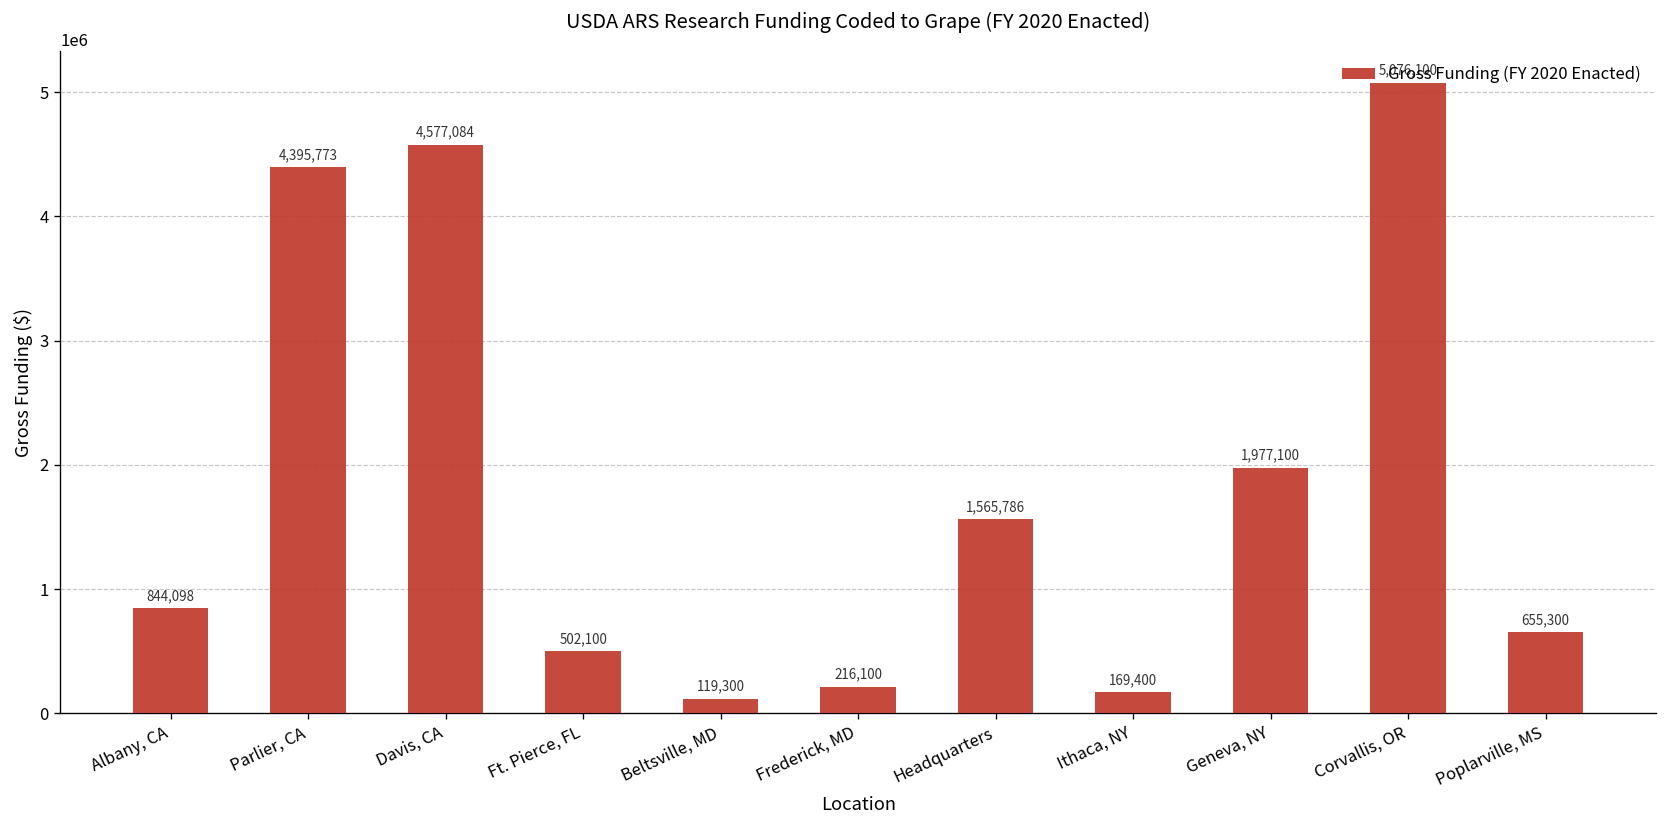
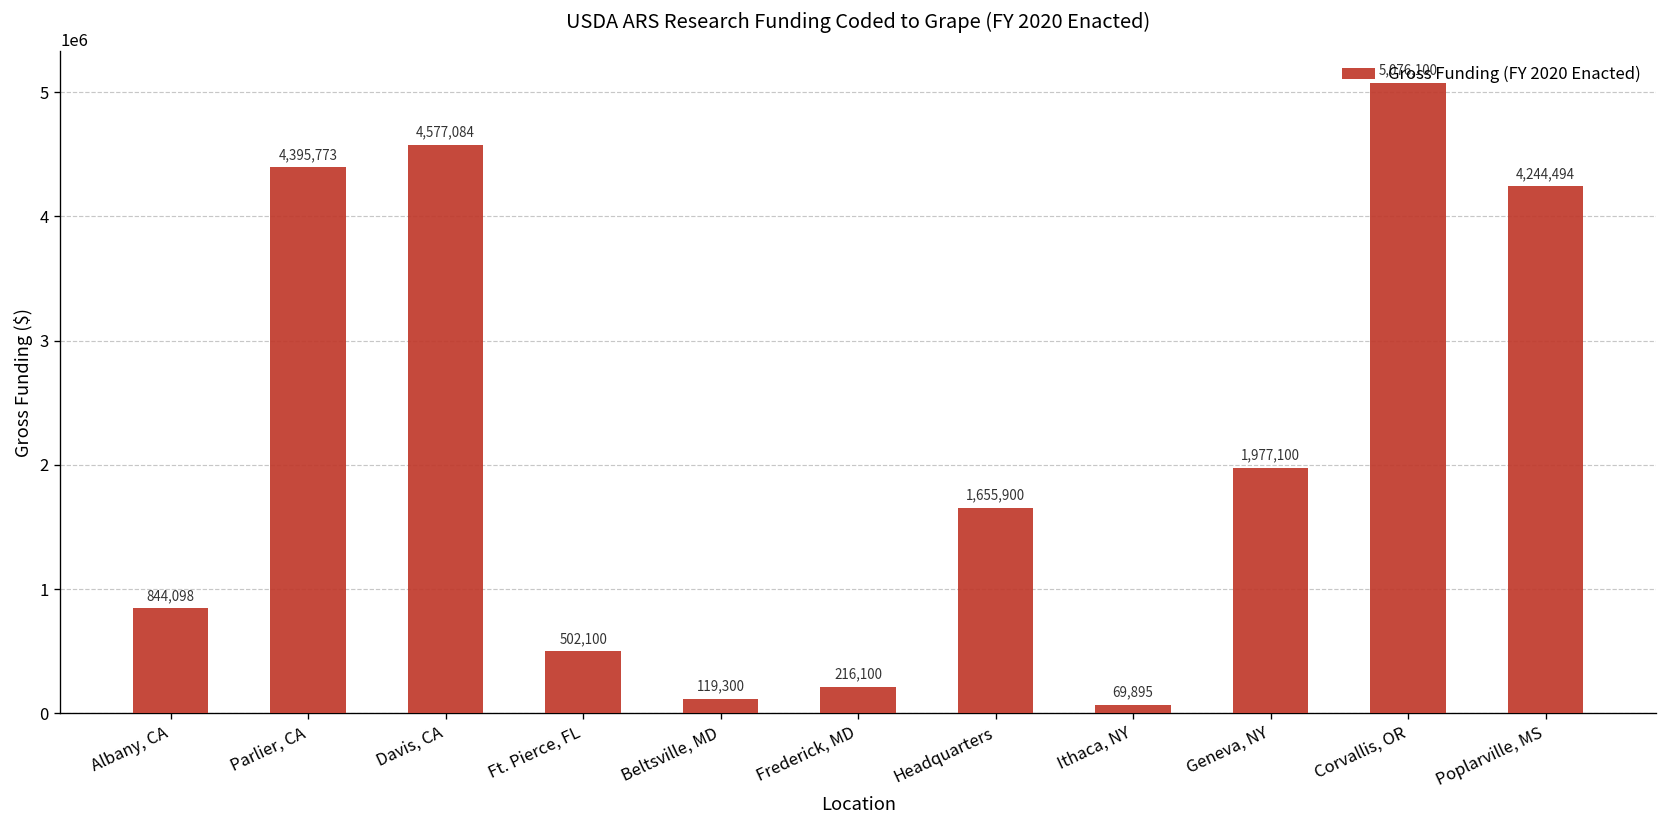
  {
    "Albany, CA": "844,098",
    "Parlier, CA": "4,395,773",
    "Davis, CA": "4,577,084",
    "Ft. Pierce, FL": "502,100",
    "Beltsville, MD": "119,300",
    "Frederick, MD": "216,100",
-   "Headquarters": "1,565,786",
-   "Ithaca, NY": "169,400",
+   "Headquarters": "1,655,900",
+   "Ithaca, NY": "69,895",
    "Geneva, NY": "1,977,100",
    "Corvallis, OR": "5,076,100",
-   "Poplarville, MS": "655,300"
+   "Poplarville, MS": "4,244,494"
  }
